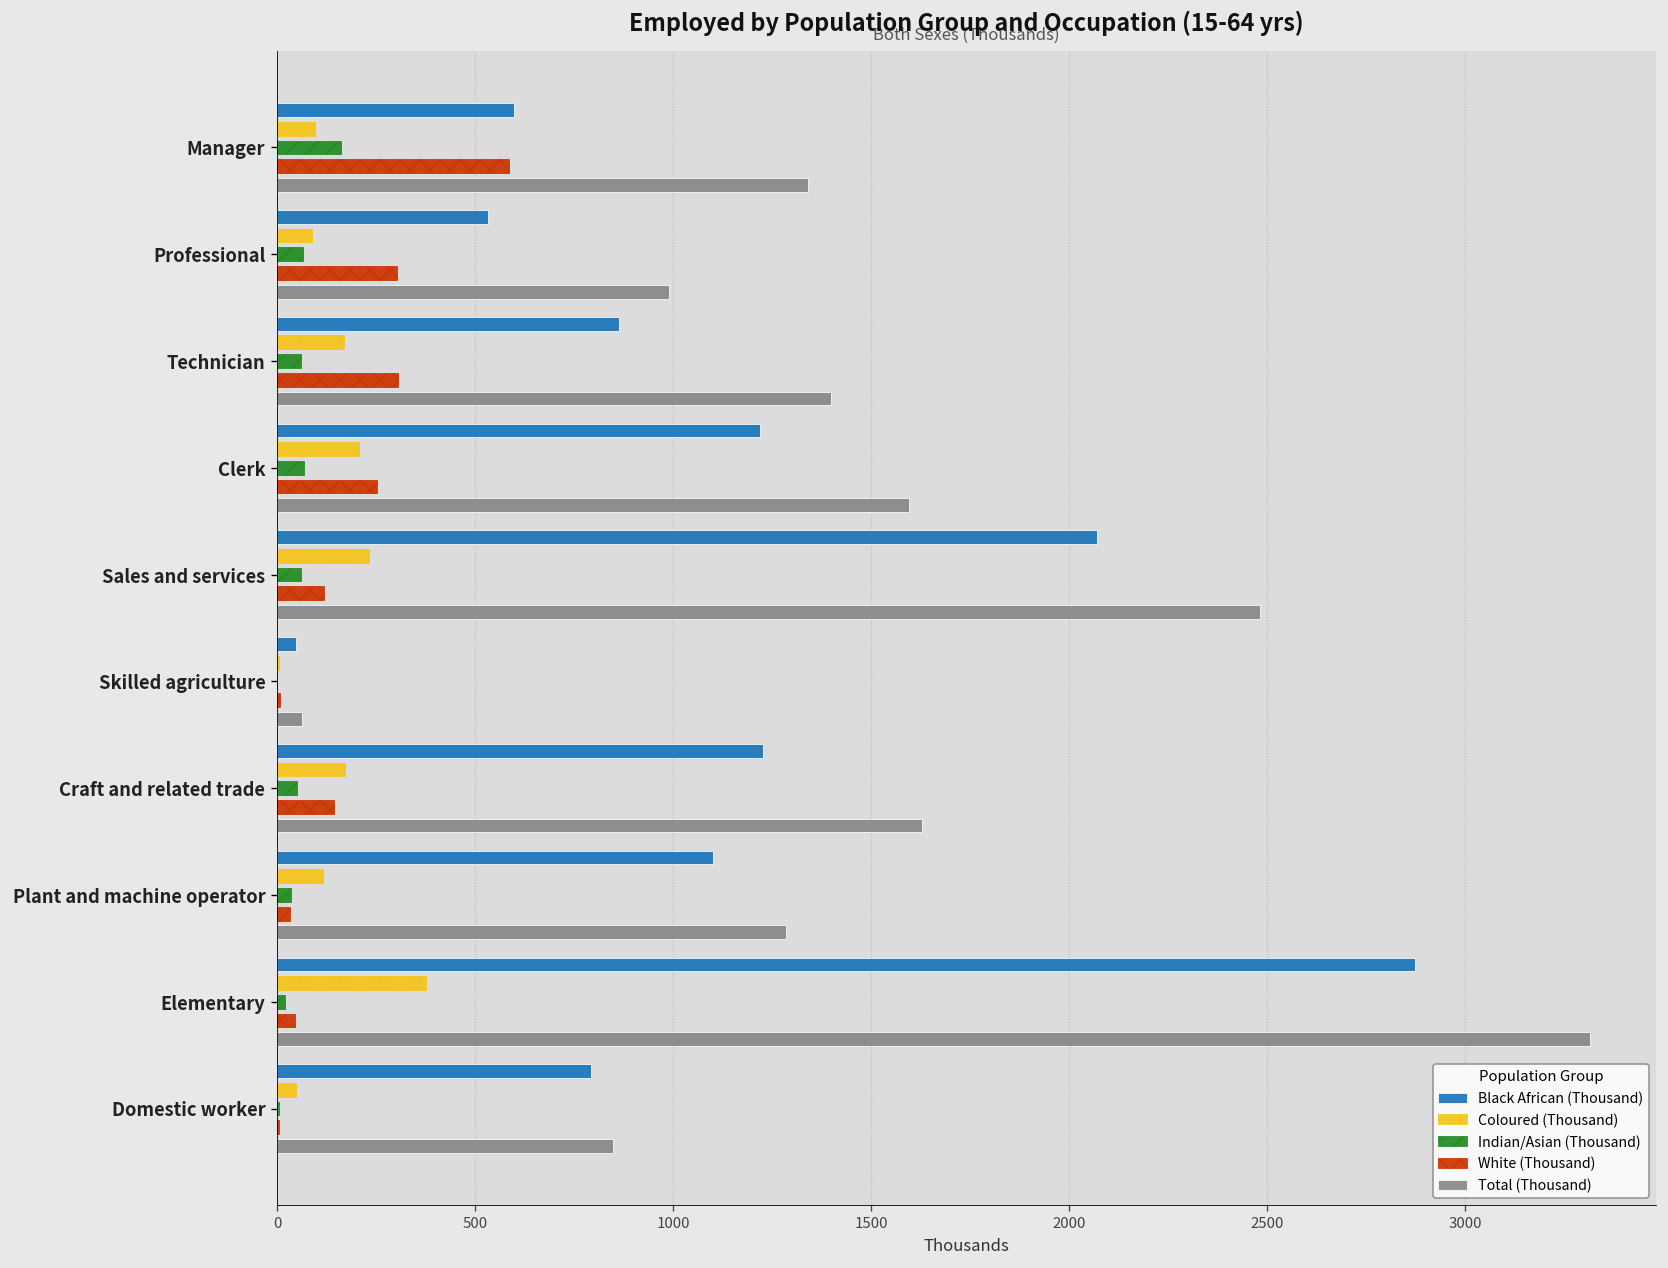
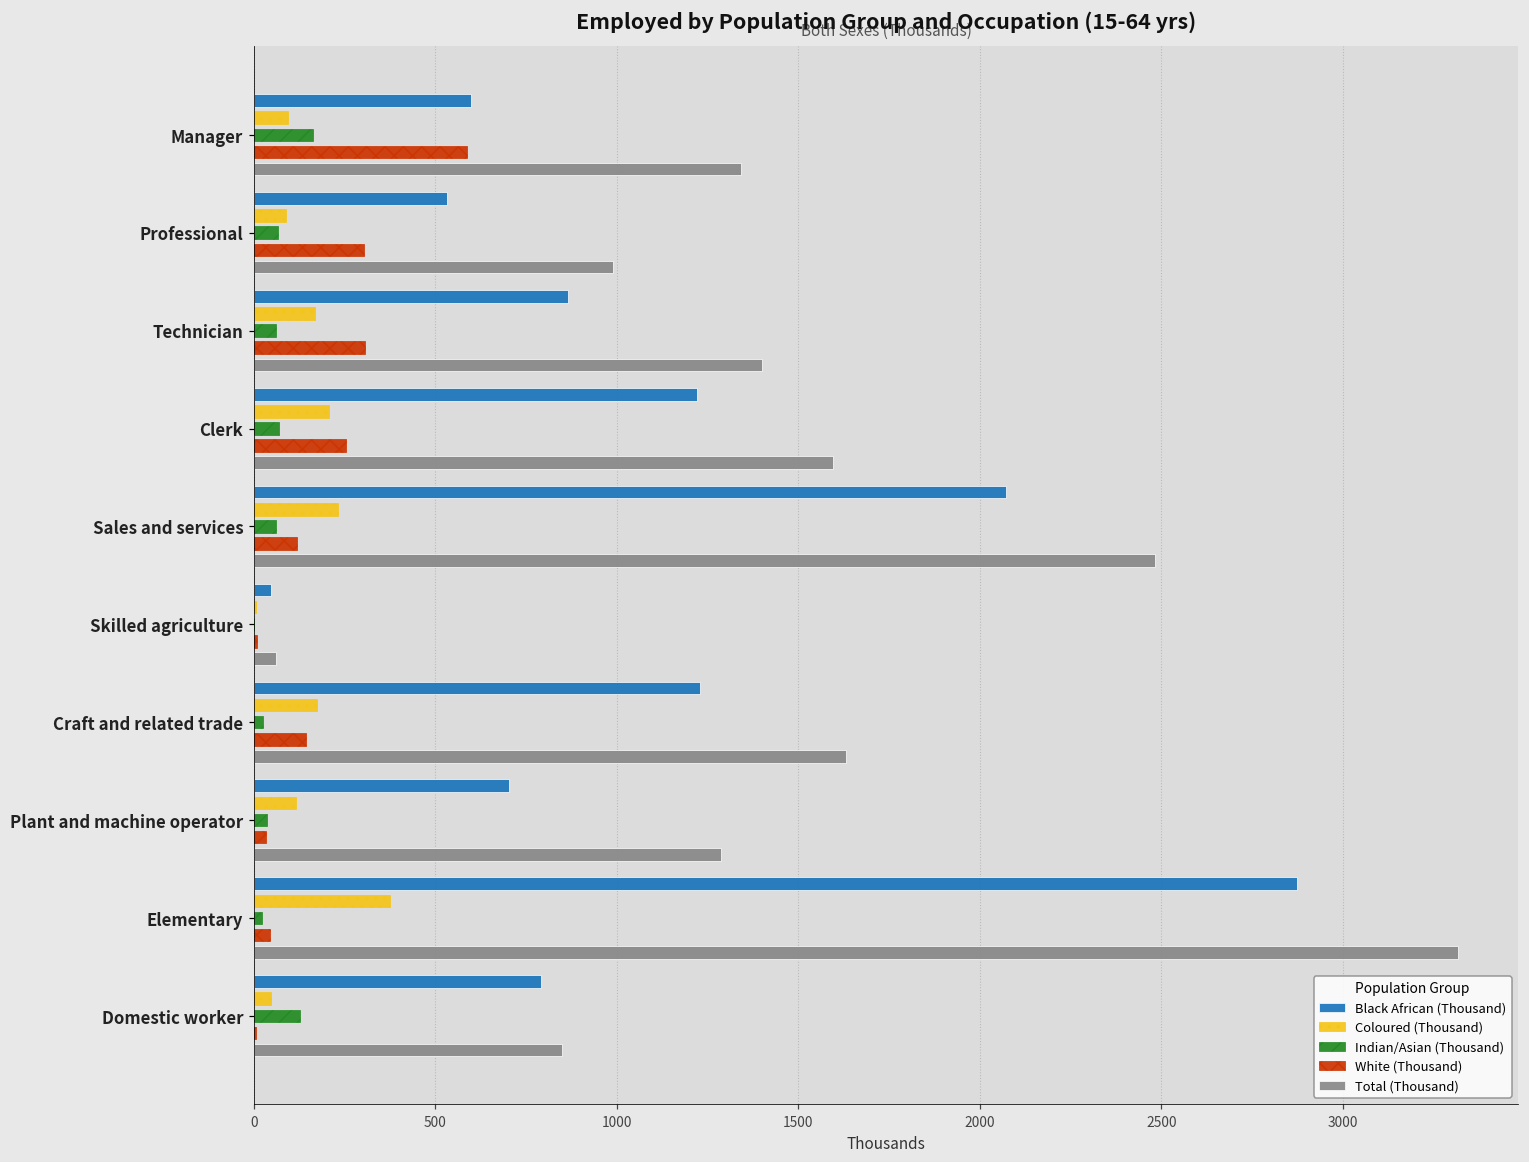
  {
    "Black African (Thousand)": {
      "Manager": 600,
      "Professional": 530,
      "Technician": 860,
      "Clerk": 1220,
      "Sales and services": 2070,
      "Skilled agriculture": 50,
      "Craft and related trade": 1230,
-     "Plant and machine operator": 1100,
+     "Plant and machine operator": 700,
      "Elementary": 2870,
      "Domestic worker": 790
    },
    "Coloured (Thousand)": {
      "Manager": 90,
      "Professional": 90,
      "Technician": 170,
      "Clerk": 210,
      "Sales and services": 230,
      "Craft and related trade": 170,
      "Plant and machine operator": 120,
      "Elementary": 380,
      "Domestic worker": 50
    },
    "Indian/Asian (Thousand)": {
      "Manager": 160,
      "Professional": 70,
      "Technician": 60,
      "Clerk": 70,
      "Sales and services": 60,
-     "Craft and related trade": 50,
+     "Craft and related trade": 30,
      "Plant and machine operator": 30,
      "Elementary": 20,
-     "Domestic worker": 0
+     "Domestic worker": 130
    },
    "White (Thousand)": {
      "Manager": 590,
      "Professional": 300,
      "Technician": 310,
      "Clerk": 250,
      "Sales and services": 120,
      "Skilled agriculture": 10,
      "Craft and related trade": 140,
      "Plant and machine operator": 30,
      "Elementary": 50
    },
    "Total (Thousand)": {
      "Manager": 1340,
      "Professional": 990,
      "Technician": 1400,
      "Clerk": 1590,
      "Sales and services": 2480,
      "Skilled agriculture": 60,
      "Craft and related trade": 1630,
      "Plant and machine operator": 1290,
      "Elementary": 3320,
      "Domestic worker": 850
    }
  }
